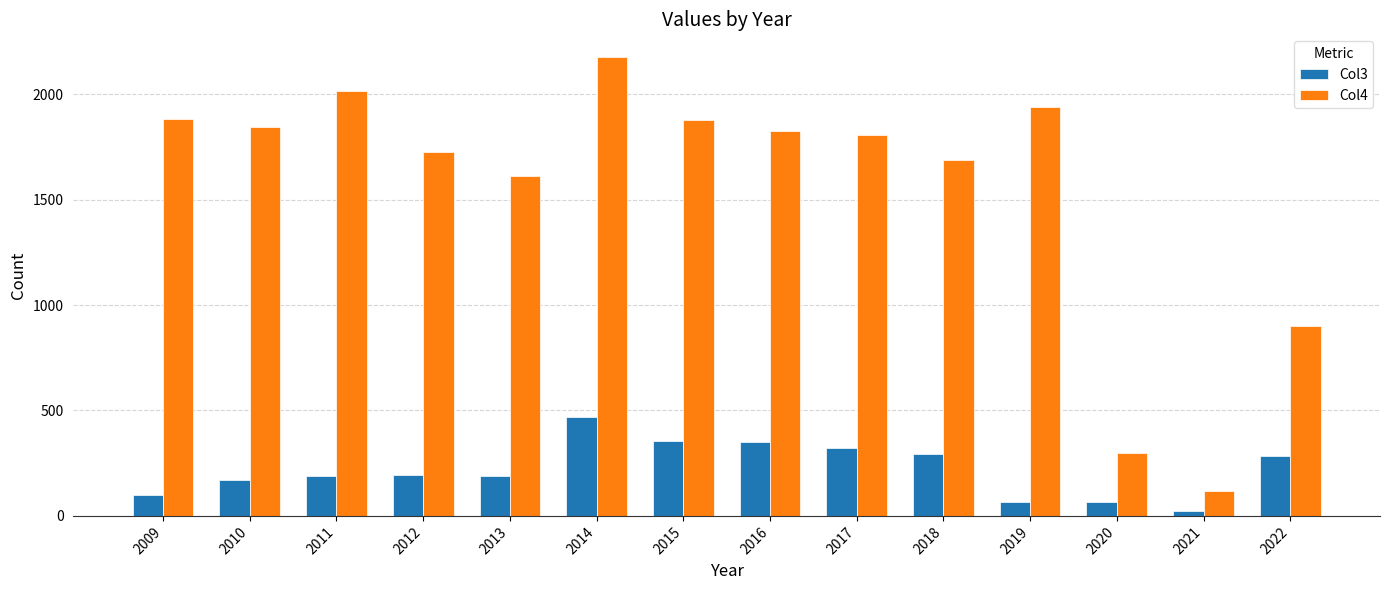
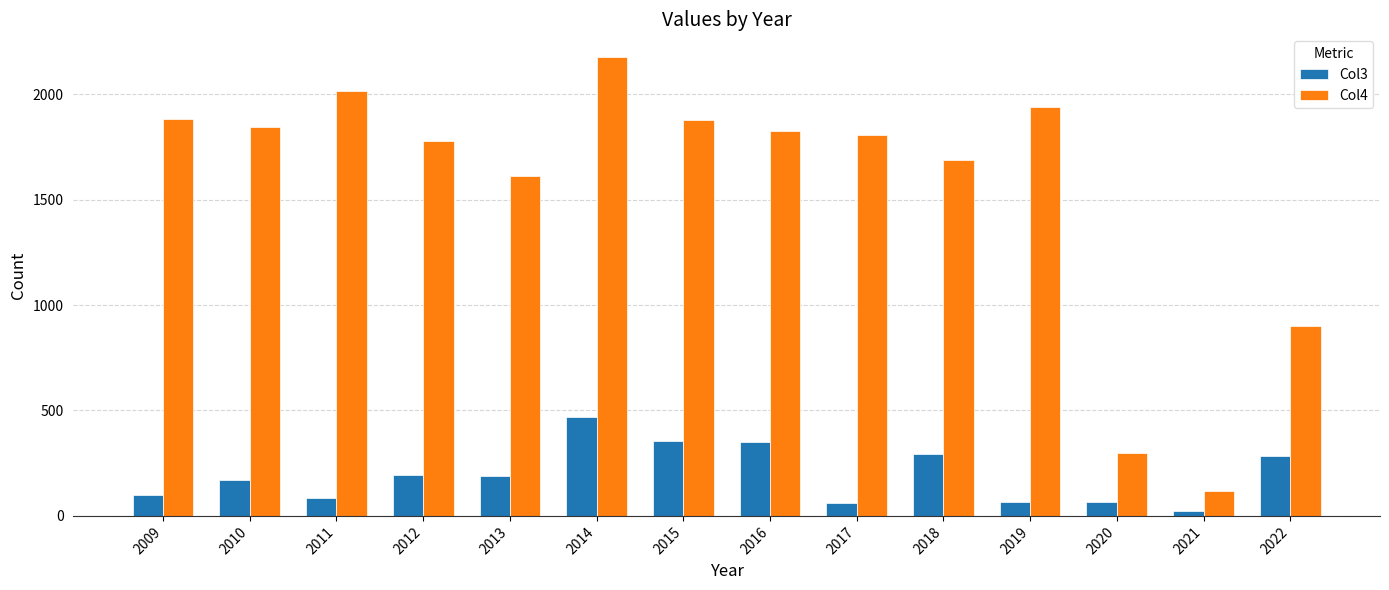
  {
    "Col3": {
      "2009": 100,
      "2010": 170,
-     "2011": 190,
+     "2011": 90,
      "2012": 190,
      "2013": 190,
      "2014": 470,
      "2015": 360,
      "2016": 350,
-     "2017": 320,
+     "2017": 60,
      "2018": 290,
      "2019": 70,
      "2020": 70,
      "2021": 30,
      "2022": 280
    },
    "Col4": {
      "2009": 1880,
      "2010": 1850,
      "2011": 2020,
-     "2012": 1730,
+     "2012": 1780,
      "2013": 1610,
      "2014": 2180,
      "2015": 1880,
      "2016": 1830,
      "2017": 1810,
      "2018": 1690,
      "2019": 1940,
      "2020": 300,
      "2021": 120,
      "2022": 900
    }
  }
